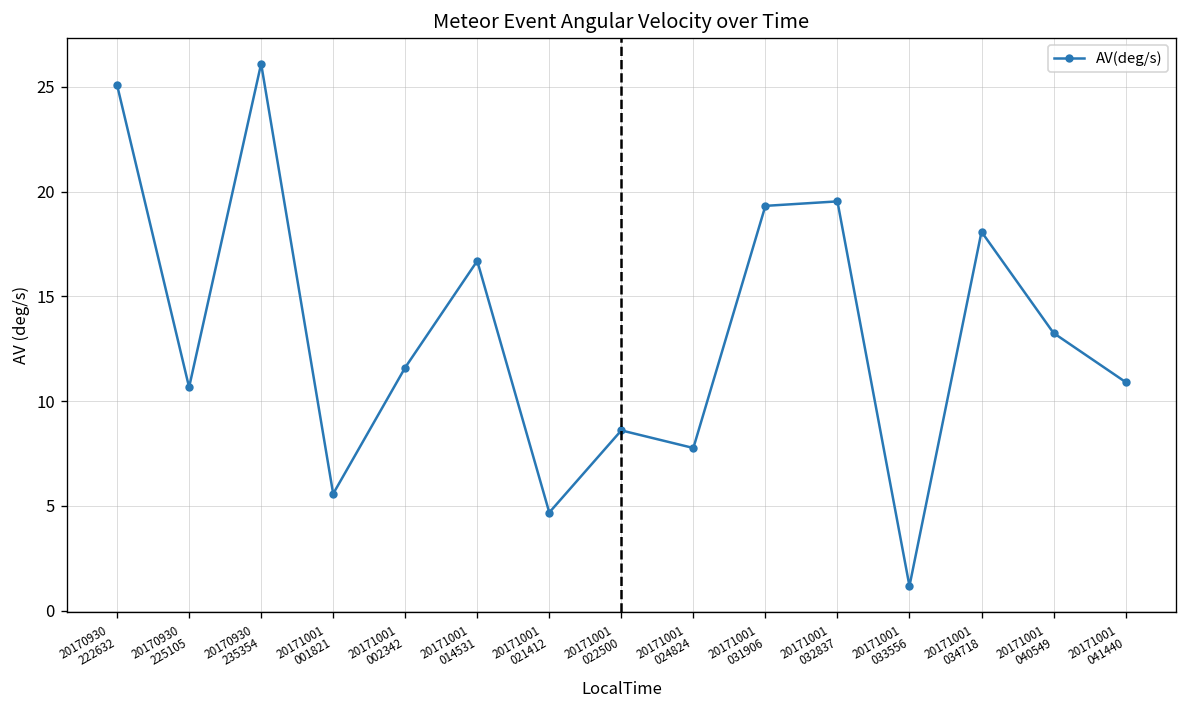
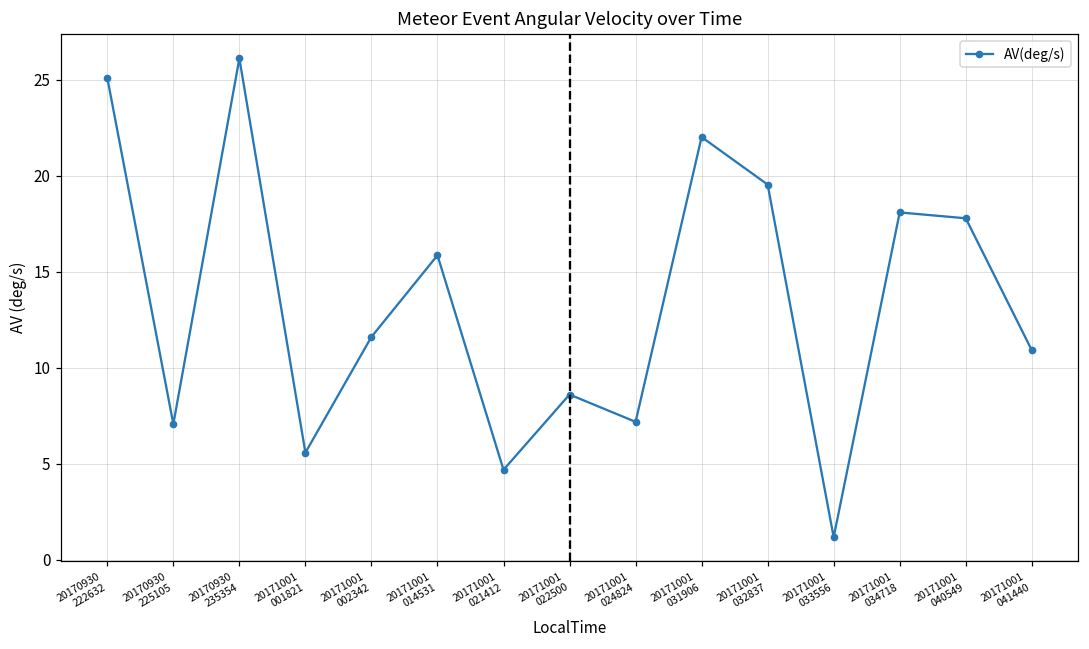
  {
    "20170930 222632": 25.1,
-   "20170930 225105": 10.7,
+   "20170930 225105": 7.1,
    "20170930 235354": 26.1,
    "20171001 001821": 5.6,
    "20171001 002342": 11.6,
-   "20171001 014531": 16.7,
+   "20171001 014531": 15.9,
    "20171001 021412": 4.7,
    "20171001 022500": 8.6,
-   "20171001 024824": 7.8,
-   "20171001 031906": 19.3,
+   "20171001 024824": 7.2,
+   "20171001 031906": 22.0,
    "20171001 032837": 19.5,
    "20171001 033556": 1.2,
    "20171001 034718": 18.1,
-   "20171001 040549": 13.3,
+   "20171001 040549": 17.8,
    "20171001 041440": 10.9
  }
